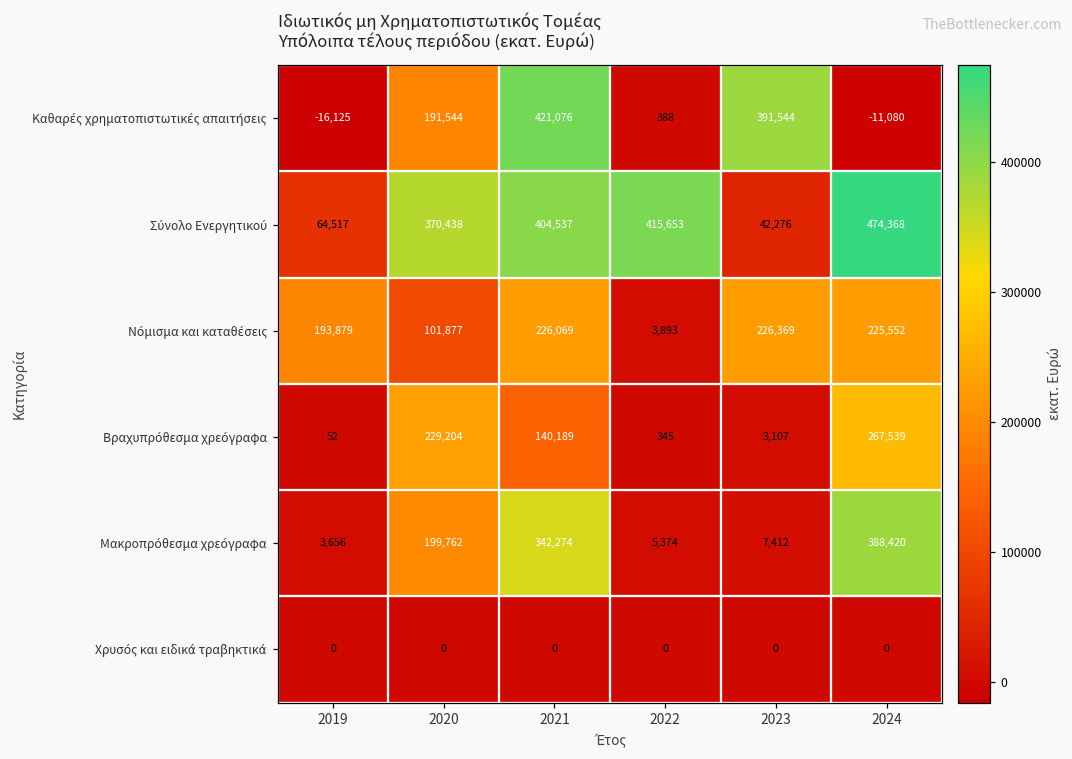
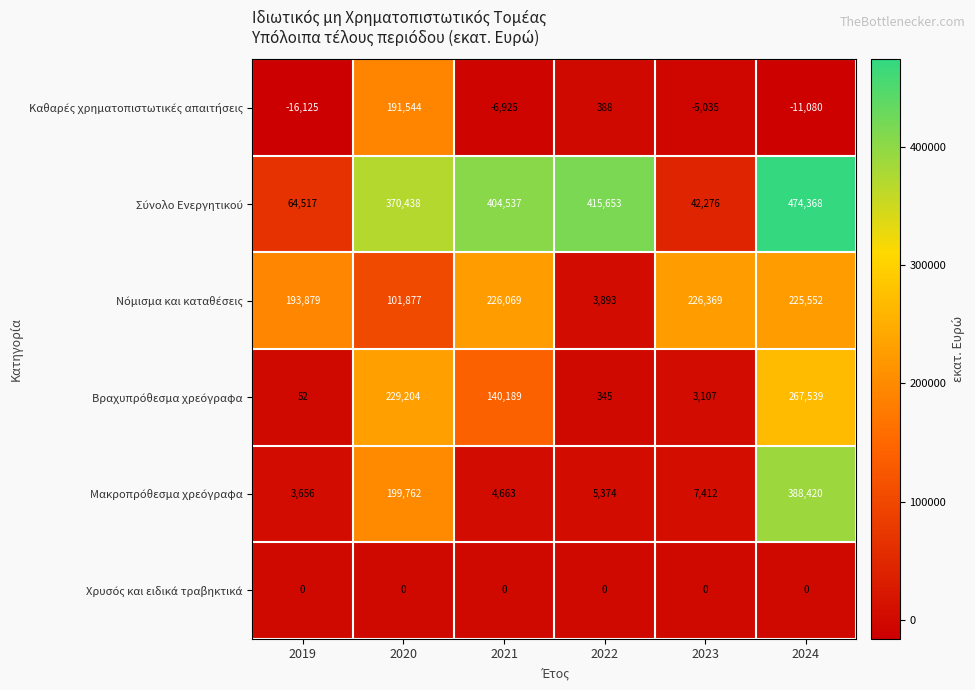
  {
    "Καθαρές χρηματοπιστωτικές απαιτήσεις": {
      "2019": "-16,125",
      "2020": "191,544",
-     "2021": "421,076",
+     "2021": "-6,925",
      "2022": "388",
-     "2023": "391,544",
+     "2023": "-5,035",
      "2024": "-11,080"
    },
    "Σύνολο Ενεργητικού": {
      "2019": "64,517",
      "2020": "370,438",
      "2021": "404,537",
      "2022": "415,653",
      "2023": "42,276",
      "2024": "474,368"
    },
    "Νόμισμα και καταθέσεις": {
      "2019": "193,879",
      "2020": "101,877",
      "2021": "226,069",
      "2022": "3,893",
      "2023": "226,369",
      "2024": "225,552"
    },
    "Βραχυπρόθεσμα χρεόγραφα": {
      "2019": "52",
      "2020": "229,204",
      "2021": "140,189",
      "2022": "345",
      "2023": "3,107",
      "2024": "267,539"
    },
    "Μακροπρόθεσμα χρεόγραφα": {
      "2019": "3,656",
      "2020": "199,762",
-     "2021": "342,274",
+     "2021": "4,663",
      "2022": "5,374",
      "2023": "7,412",
      "2024": "388,420"
    },
    "Χρυσός και ειδικά τραβηκτικά": {
      "2019": "0",
      "2020": "0",
      "2021": "0",
      "2022": "0",
      "2023": "0",
      "2024": "0"
    }
  }
